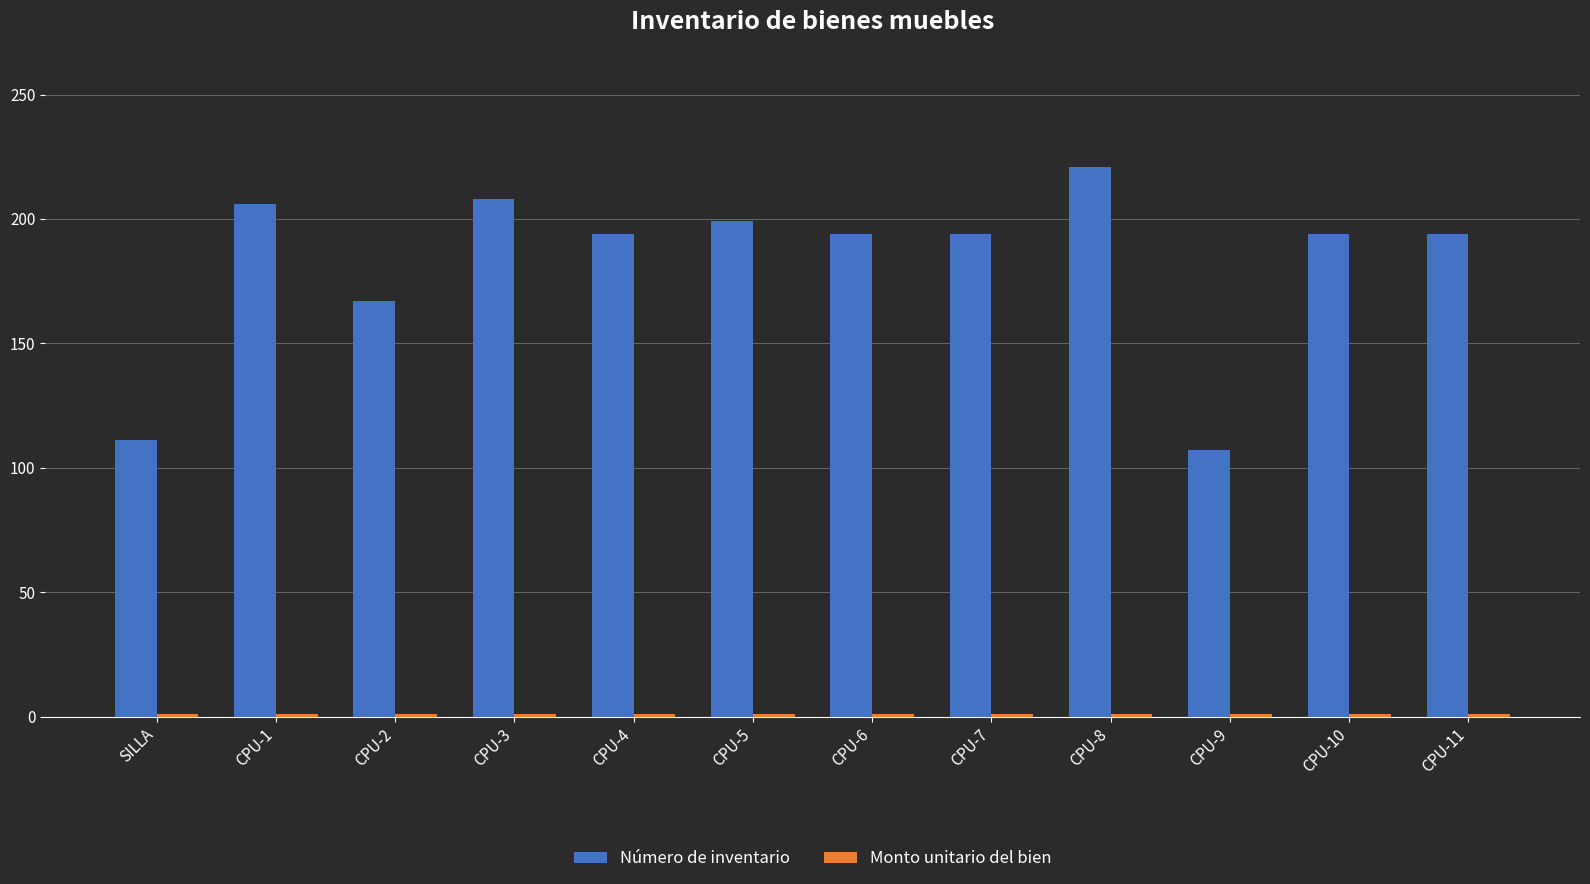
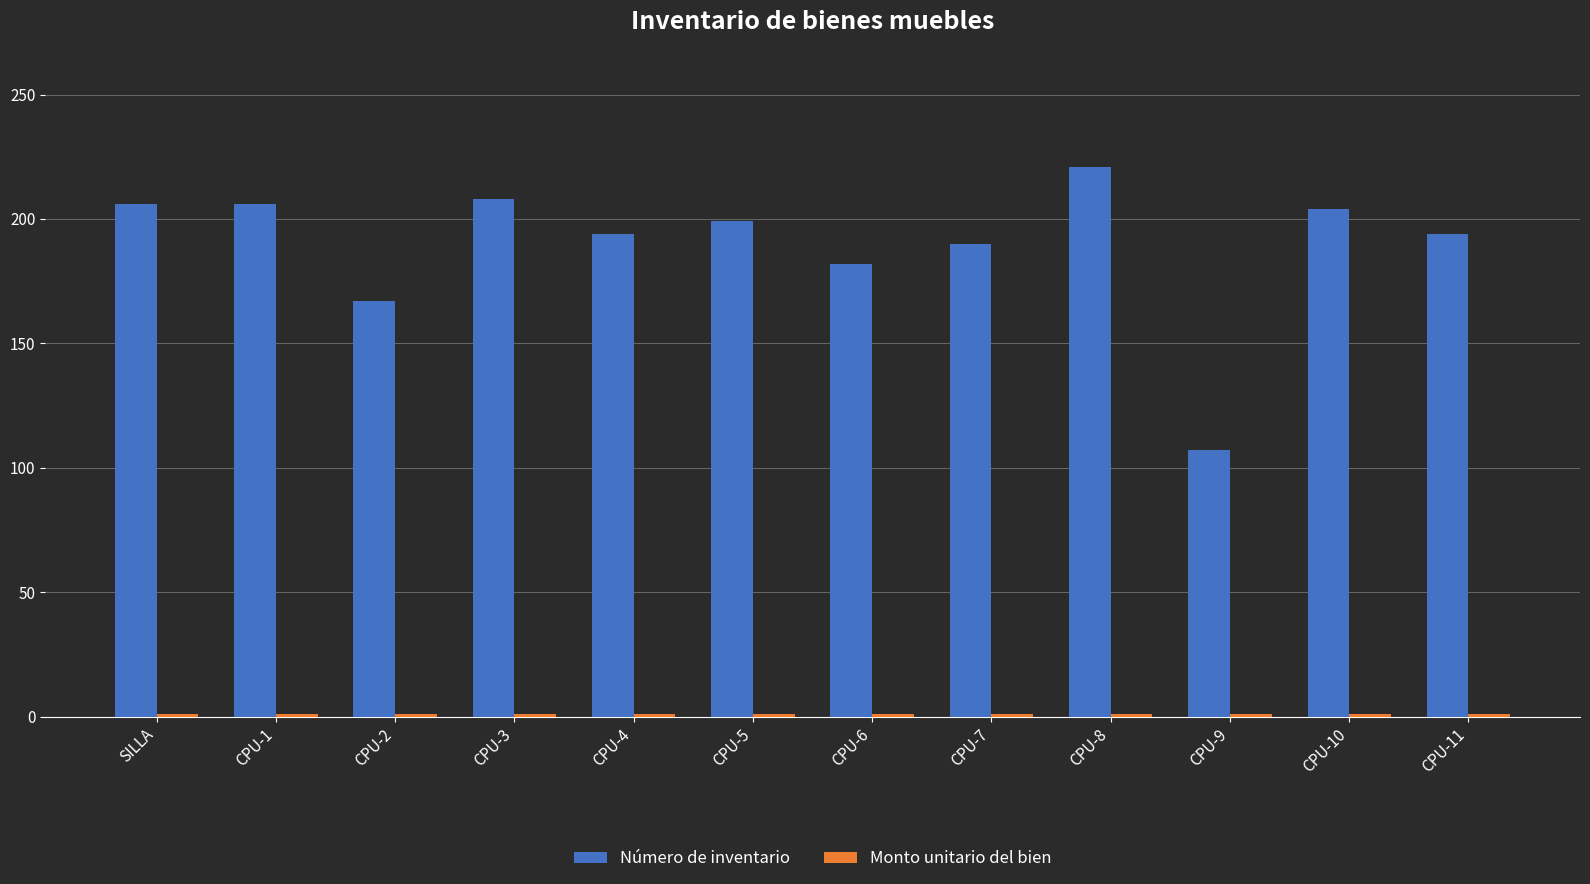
  {
    "Número de inventario": {
-     "SILLA": 111,
+     "SILLA": 206,
      "CPU-1": 206,
      "CPU-2": 167,
      "CPU-3": 208,
      "CPU-4": 194,
      "CPU-5": 199,
-     "CPU-6": 194,
-     "CPU-7": 194,
+     "CPU-6": 182,
+     "CPU-7": 190,
      "CPU-8": 221,
      "CPU-9": 107,
-     "CPU-10": 194,
+     "CPU-10": 204,
      "CPU-11": 194
    }
  }
